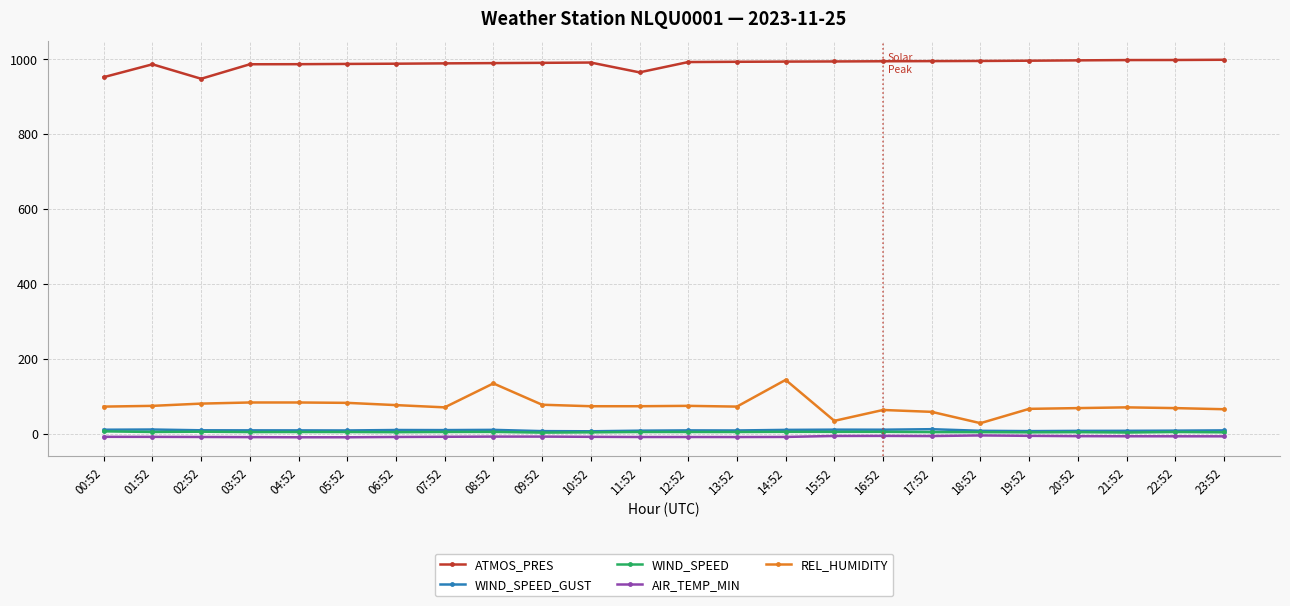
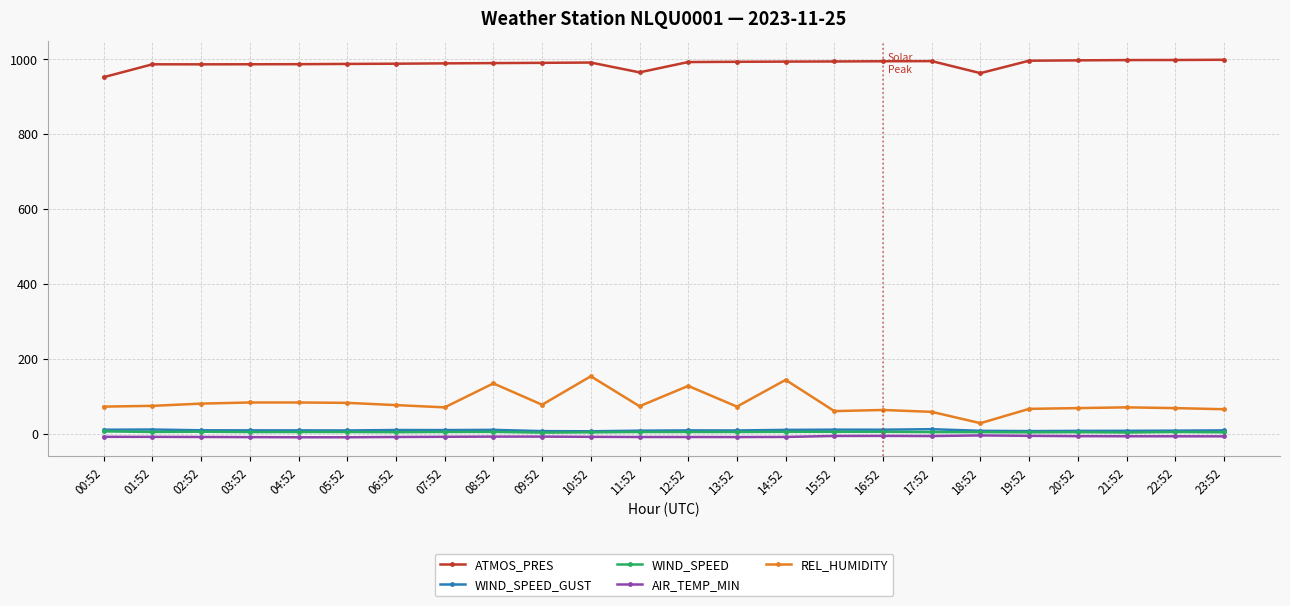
  {
    "ATMOS_PRES": {
      "00:52": 950,
      "01:52": 990,
-     "02:52": 950,
+     "02:52": 990,
      "03:52": 990,
      "04:52": 990,
      "05:52": 990,
      "06:52": 990,
      "07:52": 990,
      "08:52": 990,
      "09:52": 990,
      "10:52": 990,
      "11:52": 960,
      "12:52": 990,
      "13:52": 990,
      "14:52": 990,
      "15:52": 990,
      "16:52": 990,
      "17:52": 990,
-     "18:52": 990,
+     "18:52": 960,
      "19:52": 990,
      "20:52": 1000,
      "21:52": 1000,
      "22:52": 1000,
      "23:52": 1000
    },
    "WIND_SPEED_GUST": {
      "17:52": 10
    },
    "WIND_SPEED": {
      "17:52": 0
    },
    "AIR_TEMP_MIN": {
      "00:52": -10,
      "01:52": -10,
      "02:52": -10,
      "03:52": -10,
      "04:52": -10,
      "05:52": -10,
      "06:52": -10,
      "07:52": -10,
      "08:52": -10,
      "09:52": -10,
      "10:52": -10,
      "11:52": -10,
      "12:52": -10,
      "13:52": -10,
      "14:52": -10,
      "15:52": -10,
      "16:52": -10,
      "17:52": -10,
      "18:52": 0,
      "19:52": -10,
      "20:52": -10,
      "21:52": -10,
      "22:52": -10,
      "23:52": -10
    },
    "REL_HUMIDITY": {
      "00:52": 70,
      "01:52": 70,
      "02:52": 80,
      "03:52": 80,
      "04:52": 80,
      "05:52": 80,
      "06:52": 80,
      "07:52": 70,
      "08:52": 130,
      "09:52": 80,
-     "10:52": 70,
+     "10:52": 150,
      "11:52": 70,
-     "12:52": 70,
+     "12:52": 130,
      "13:52": 70,
      "14:52": 140,
-     "15:52": 30,
+     "15:52": 60,
      "16:52": 60,
      "17:52": 60,
      "18:52": 30,
      "19:52": 70,
      "20:52": 70,
      "21:52": 70,
      "22:52": 70,
      "23:52": 70
    }
  }
